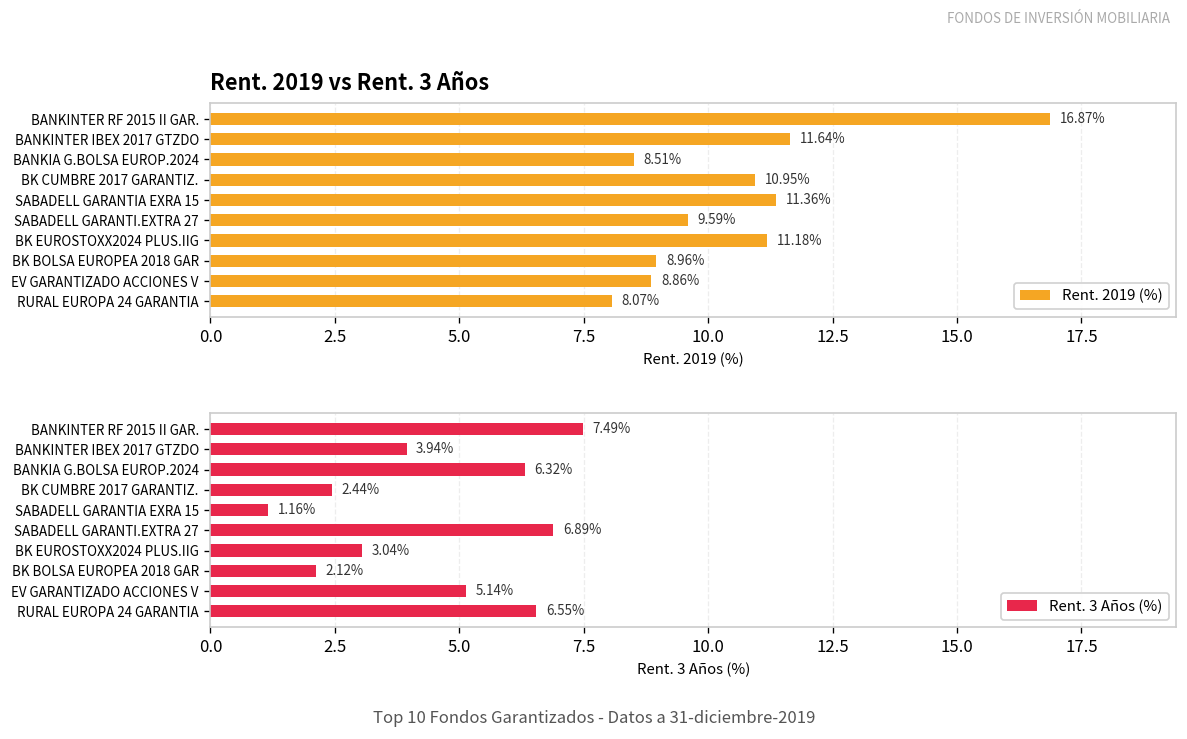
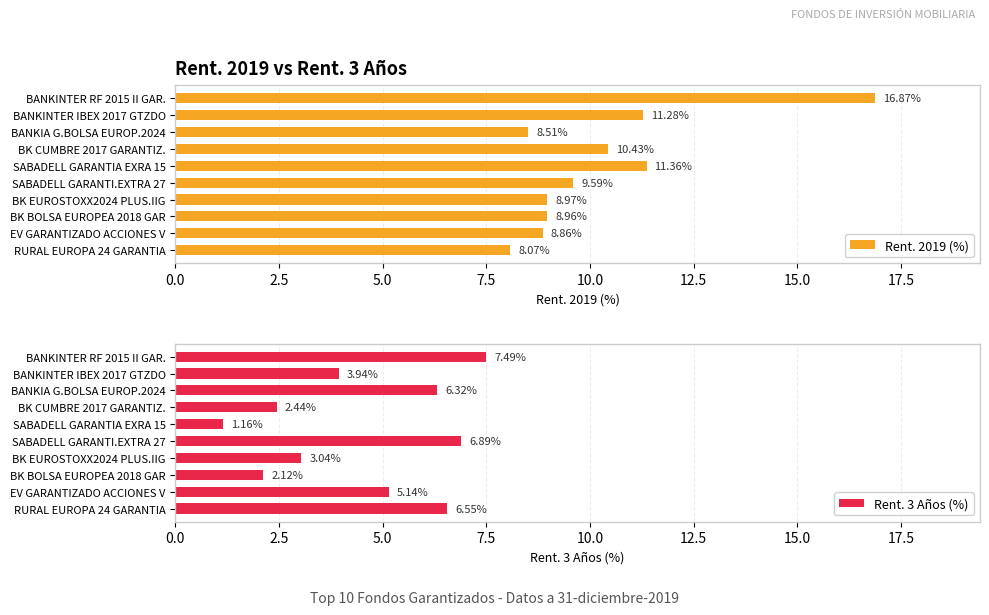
  {
    "Rent. 2019 vs Rent. 3 Años": {
      "BANKINTER RF 2015 II GAR.": "16.87%",
-     "BANKINTER IBEX 2017 GTZDO": "11.64%",
+     "BANKINTER IBEX 2017 GTZDO": "11.28%",
      "BANKIA G.BOLSA EUROP.2024": "8.51%",
-     "BK CUMBRE 2017 GARANTIZ.": "10.95%",
+     "BK CUMBRE 2017 GARANTIZ.": "10.43%",
      "SABADELL GARANTIA EXRA 15": "11.36%",
      "SABADELL GARANTI.EXTRA 27": "9.59%",
-     "BK EUROSTOXX2024 PLUS.IIG": "11.18%",
+     "BK EUROSTOXX2024 PLUS.IIG": "8.97%",
      "BK BOLSA EUROPEA 2018 GAR": "8.96%",
      "EV GARANTIZADO ACCIONES V": "8.86%",
      "RURAL EUROPA 24 GARANTIA": "8.07%"
    }
  }
